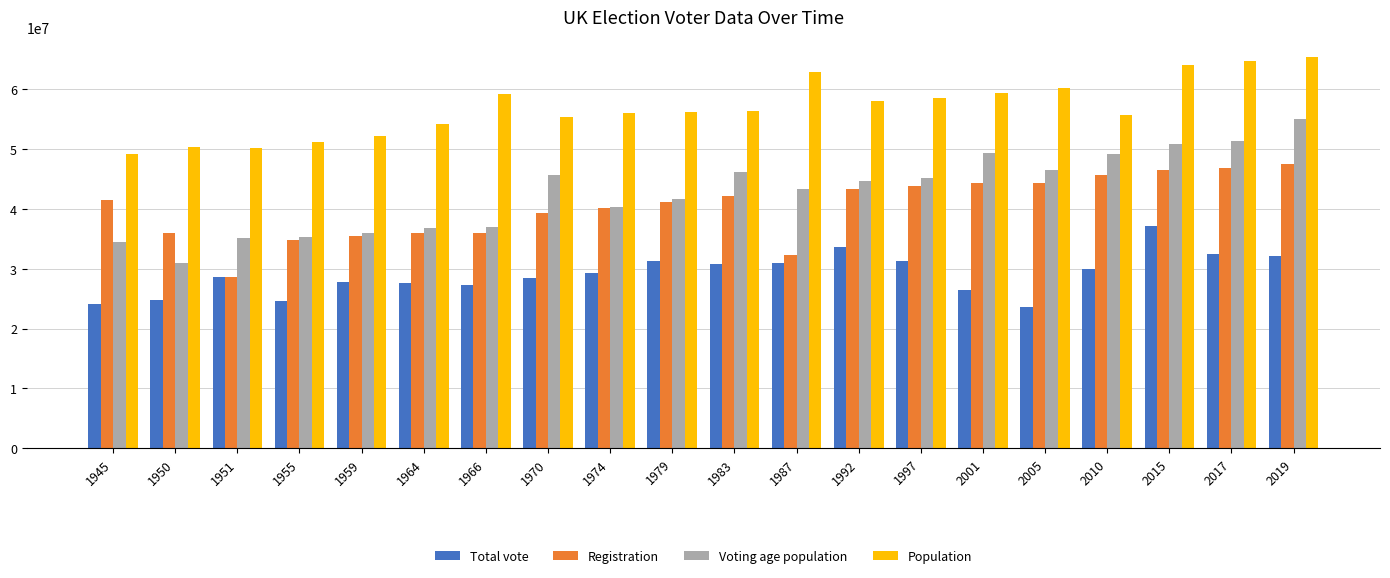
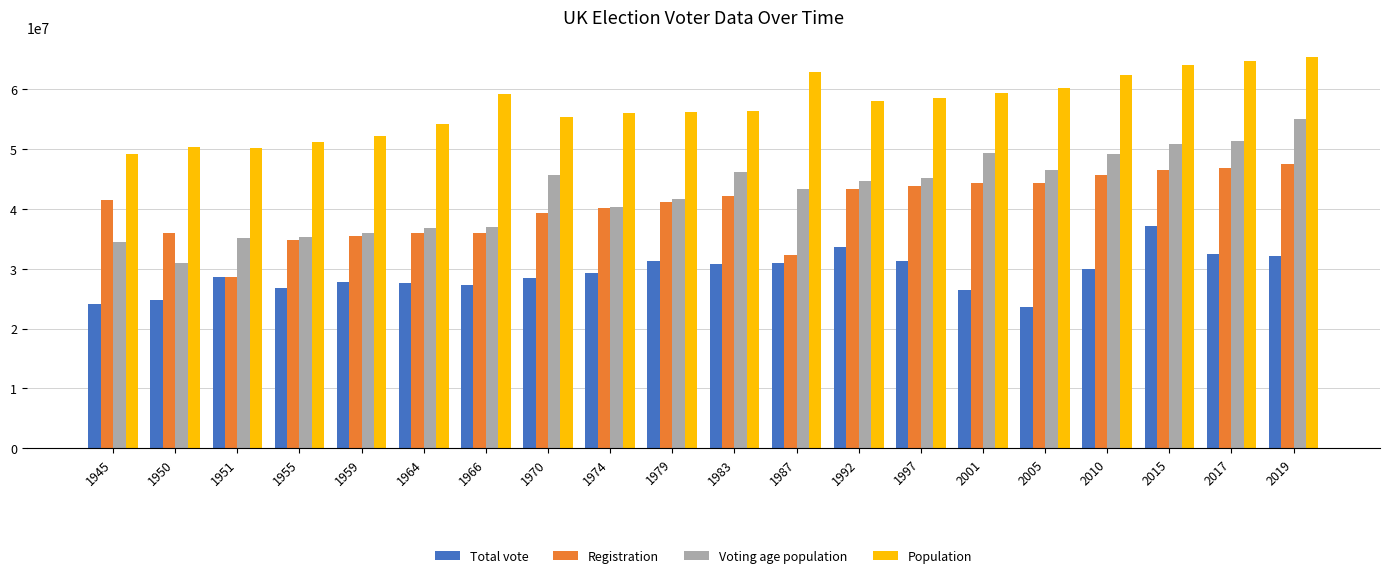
  {
    "Total vote": {
      "1945": 24000000,
      "1950": 25000000,
      "1951": 29000000,
-     "1955": 25000000,
+     "1955": 27000000,
      "1959": 28000000,
      "1964": 28000000,
      "1966": 27000000,
      "1970": 28000000,
      "1974": 29000000,
      "1979": 31000000,
      "1983": 31000000,
      "1987": 31000000,
      "1992": 34000000,
      "1997": 31000000,
      "2001": 26000000,
      "2005": 24000000,
      "2010": 30000000,
      "2015": 37000000,
      "2017": 32000000,
      "2019": 32000000
    },
    "Registration": {
      "1945": 41000000,
      "1950": 36000000,
      "1951": 29000000,
      "1955": 35000000,
      "1959": 35000000,
      "1964": 36000000,
      "1966": 36000000,
      "1970": 39000000,
      "1974": 40000000,
      "1979": 41000000,
      "1983": 42000000,
      "1987": 32000000,
      "1992": 43000000,
      "1997": 44000000,
      "2001": 44000000,
      "2005": 44000000,
      "2010": 46000000,
      "2015": 46000000,
      "2017": 47000000,
      "2019": 48000000
    },
    "Voting age population": {
      "1945": 34000000,
      "1950": 31000000,
      "1951": 35000000,
      "1955": 35000000,
      "1959": 36000000,
      "1964": 37000000,
      "1966": 37000000,
      "1970": 46000000,
      "1974": 40000000,
      "1979": 42000000,
      "1983": 46000000,
      "1987": 43000000,
      "1992": 45000000,
      "1997": 45000000,
      "2001": 49000000,
      "2005": 47000000,
      "2010": 49000000,
      "2015": 51000000,
      "2017": 51000000,
      "2019": 55000000
    },
    "Population": {
      "1945": 49000000,
      "1950": 50000000,
      "1951": 50000000,
      "1955": 51000000,
      "1959": 52000000,
      "1964": 54000000,
      "1966": 59000000,
      "1970": 55000000,
      "1974": 56000000,
      "1979": 56000000,
      "1983": 56000000,
      "1987": 63000000,
      "1992": 58000000,
      "1997": 59000000,
      "2001": 59000000,
      "2005": 60000000,
-     "2010": 56000000,
+     "2010": 62000000,
      "2015": 64000000,
      "2017": 65000000,
      "2019": 65000000
    }
  }
